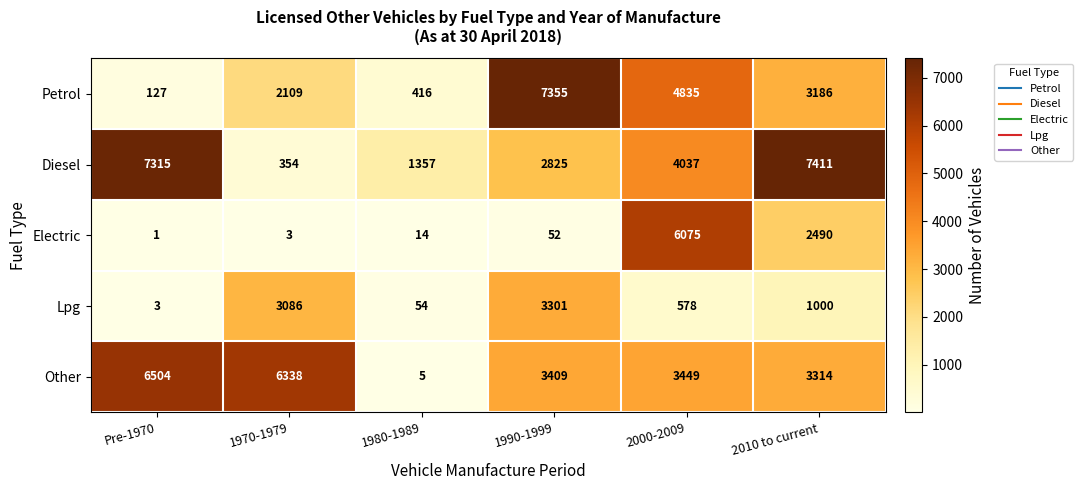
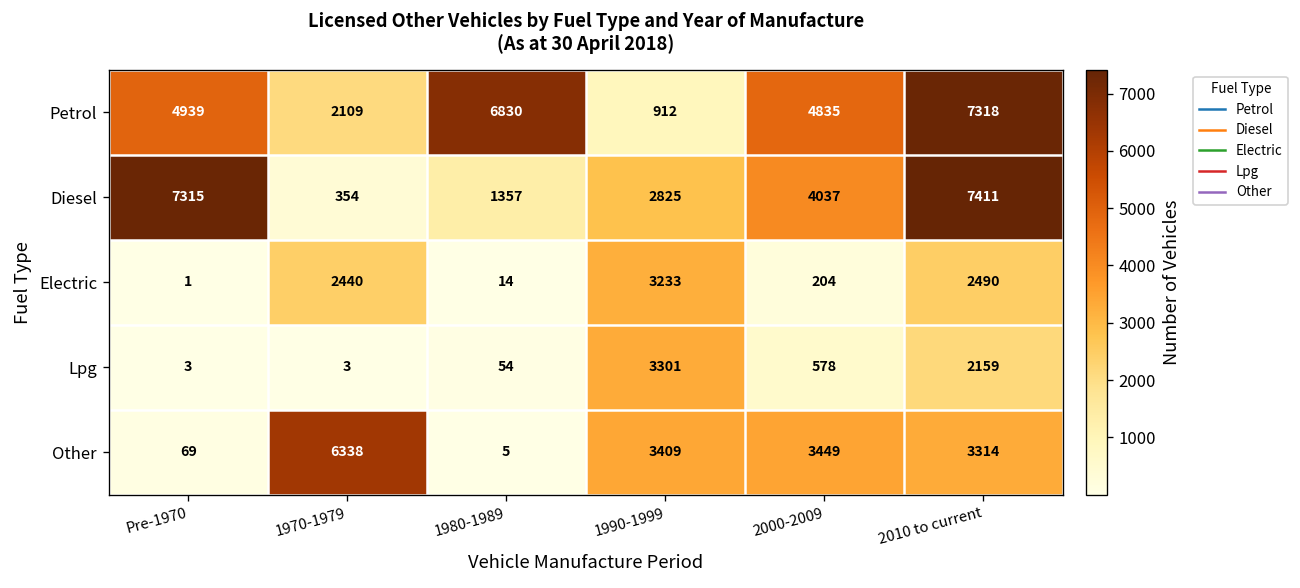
  {
    "Petrol": {
-     "Pre-1970": 127,
+     "Pre-1970": 4939,
      "1970-1979": 2109,
-     "1980-1989": 416,
-     "1990-1999": 7355,
+     "1980-1989": 6830,
+     "1990-1999": 912,
      "2000-2009": 4835,
-     "2010 to current": 3186
+     "2010 to current": 7318
    },
    "Diesel": {
      "Pre-1970": 7315,
      "1970-1979": 354,
      "1980-1989": 1357,
      "1990-1999": 2825,
      "2000-2009": 4037,
      "2010 to current": 7411
    },
    "Electric": {
      "Pre-1970": 1,
-     "1970-1979": 3,
+     "1970-1979": 2440,
      "1980-1989": 14,
-     "1990-1999": 52,
-     "2000-2009": 6075,
+     "1990-1999": 3233,
+     "2000-2009": 204,
      "2010 to current": 2490
    },
    "Lpg": {
      "Pre-1970": 3,
-     "1970-1979": 3086,
+     "1970-1979": 3,
      "1980-1989": 54,
      "1990-1999": 3301,
      "2000-2009": 578,
-     "2010 to current": 1000
+     "2010 to current": 2159
    },
    "Other": {
-     "Pre-1970": 6504,
+     "Pre-1970": 69,
      "1970-1979": 6338,
      "1980-1989": 5,
      "1990-1999": 3409,
      "2000-2009": 3449,
      "2010 to current": 3314
    }
  }
